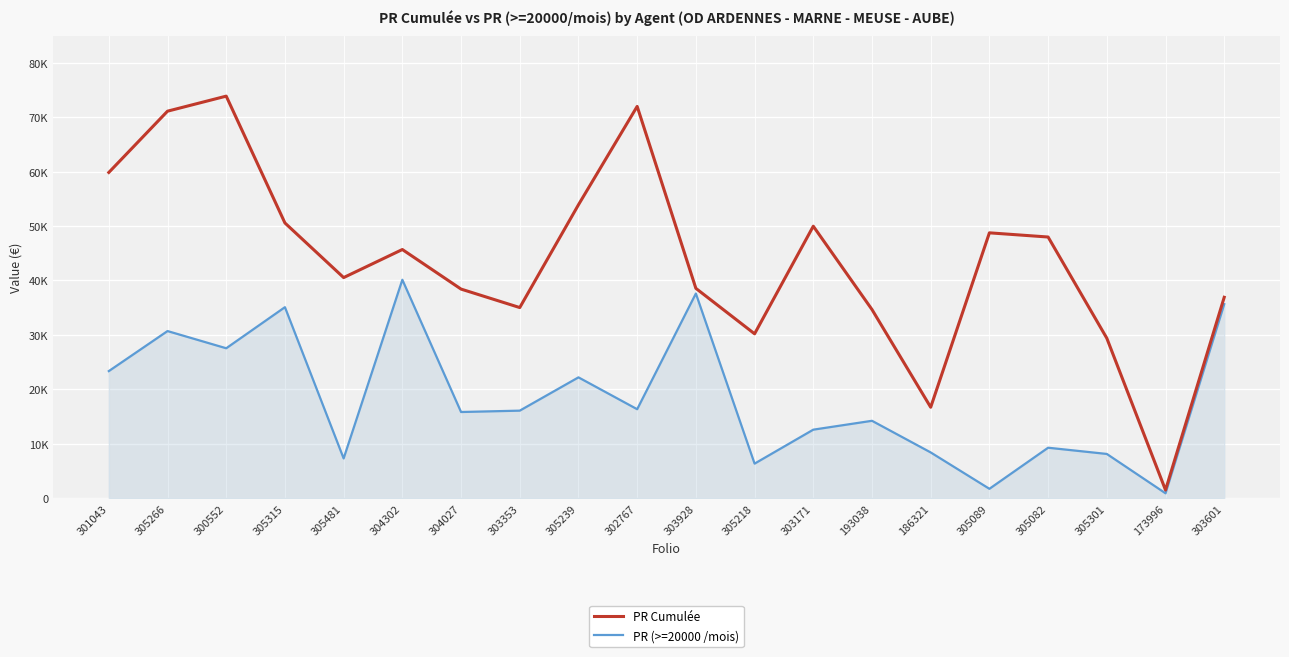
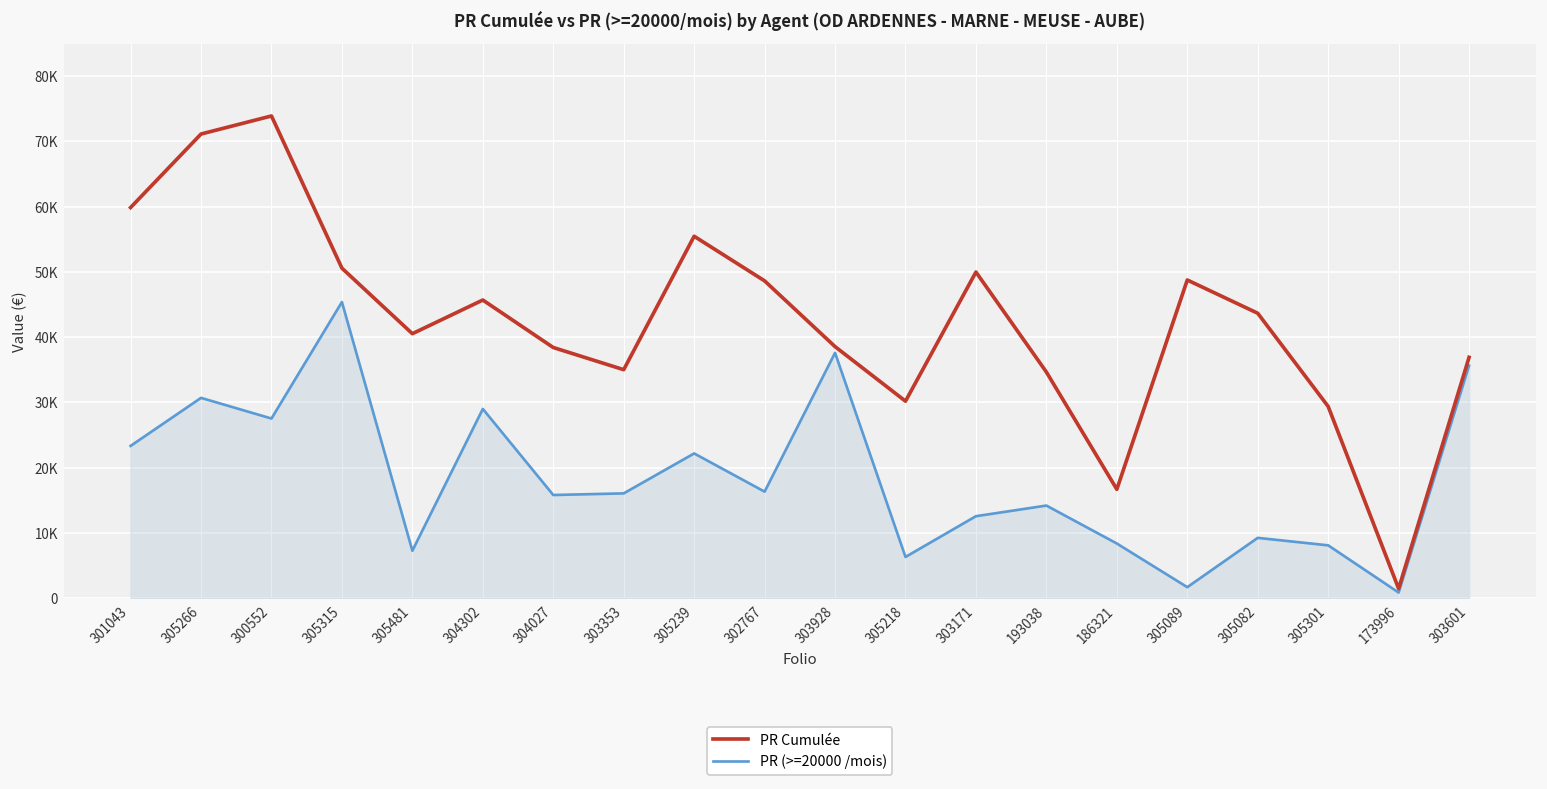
  {
    "PR Cumulée": {
      "301043": 60000,
      "305266": 71000,
      "300552": 74000,
      "305315": 51000,
      "305481": 41000,
      "304302": 46000,
      "304027": 38000,
      "303353": 35000,
-     "305239": 54000,
-     "302767": 72000,
+     "305239": 55000,
+     "302767": 49000,
      "303928": 39000,
      "305218": 30000,
      "303171": 50000,
      "193038": 35000,
      "186321": 17000,
      "305089": 49000,
-     "305082": 48000,
+     "305082": 44000,
      "305301": 29000,
      "173996": 1000,
      "303601": 37000
    },
    "PR (>=20000 /mois)": {
      "301043": 23000,
      "305266": 31000,
      "300552": 28000,
-     "305315": 35000,
+     "305315": 45000,
      "305481": 7000,
-     "304302": 40000,
+     "304302": 29000,
      "304027": 16000,
      "303353": 16000,
      "305239": 22000,
      "302767": 16000,
      "303928": 38000,
      "305218": 6000,
      "303171": 13000,
      "193038": 14000,
      "186321": 8000,
      "305089": 2000,
      "305082": 9000,
      "305301": 8000,
      "173996": 1000,
      "303601": 36000
    }
  }
